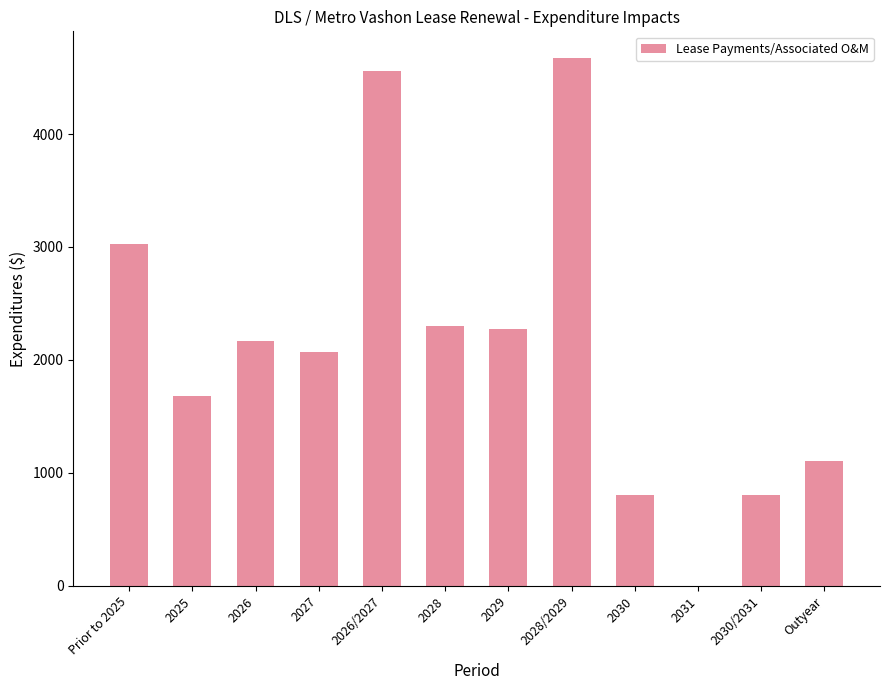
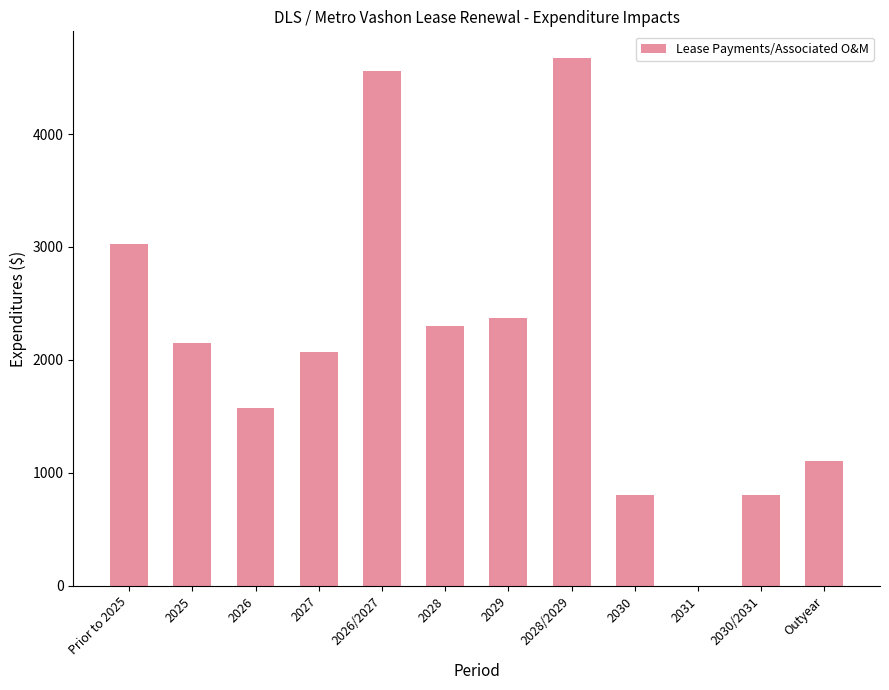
  {
    "Prior to 2025": 3020,
-   "2025": 1680,
-   "2026": 2170,
+   "2025": 2150,
+   "2026": 1570,
    "2027": 2070,
    "2026/2027": 4560,
    "2028": 2300,
-   "2029": 2280,
+   "2029": 2370,
    "2028/2029": 4680,
    "2030": 810,
    "2031": 0,
    "2030/2031": 810,
    "Outyear": 1110
  }
